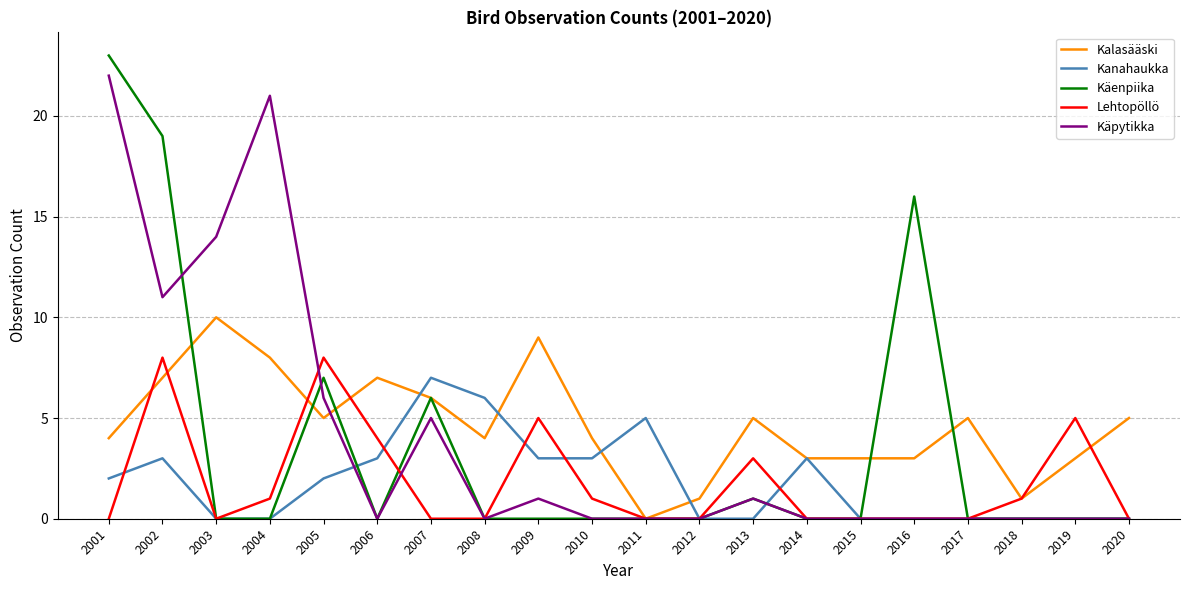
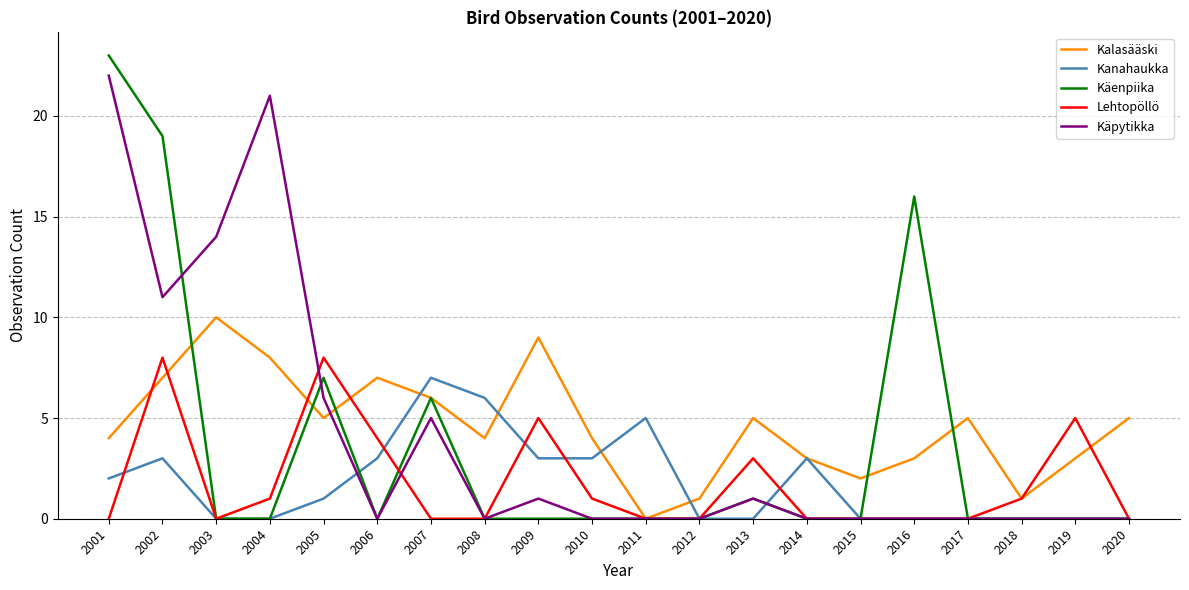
  {
    "Kalasääski": {
      "2001": 4,
      "2002": 7,
      "2003": 10,
      "2004": 8,
      "2005": 5,
      "2006": 7,
      "2008": 4,
      "2009": 9,
      "2010": 4,
      "2012": 1,
      "2013": 5,
-     "2015": 3,
+     "2015": 2,
      "2016": 3,
      "2017": 5,
      "2019": 3,
      "2020": 5
    },
    "Kanahaukka": {
      "2001": 2,
      "2002": 3,
-     "2005": 2,
+     "2005": 1,
      "2006": 3,
      "2007": 7,
      "2008": 6,
      "2009": 3,
      "2010": 3,
      "2011": 5,
      "2013": 0
    },
    "Käenpiika": {
      "2001": 23,
      "2002": 19,
      "2005": 7,
      "2009": 0,
      "2016": 16
    },
    "Lehtopöllö": {
      "2001": 0,
      "2002": 8,
      "2004": 1,
      "2005": 8,
      "2006": 4,
      "2007": 0,
      "2009": 5,
      "2010": 1,
      "2013": 3,
      "2019": 5
    },
    "Käpytikka": {
      "2001": 22,
      "2002": 11,
      "2003": 14,
      "2004": 21,
      "2005": 6,
      "2007": 5,
      "2009": 1
    }
  }
